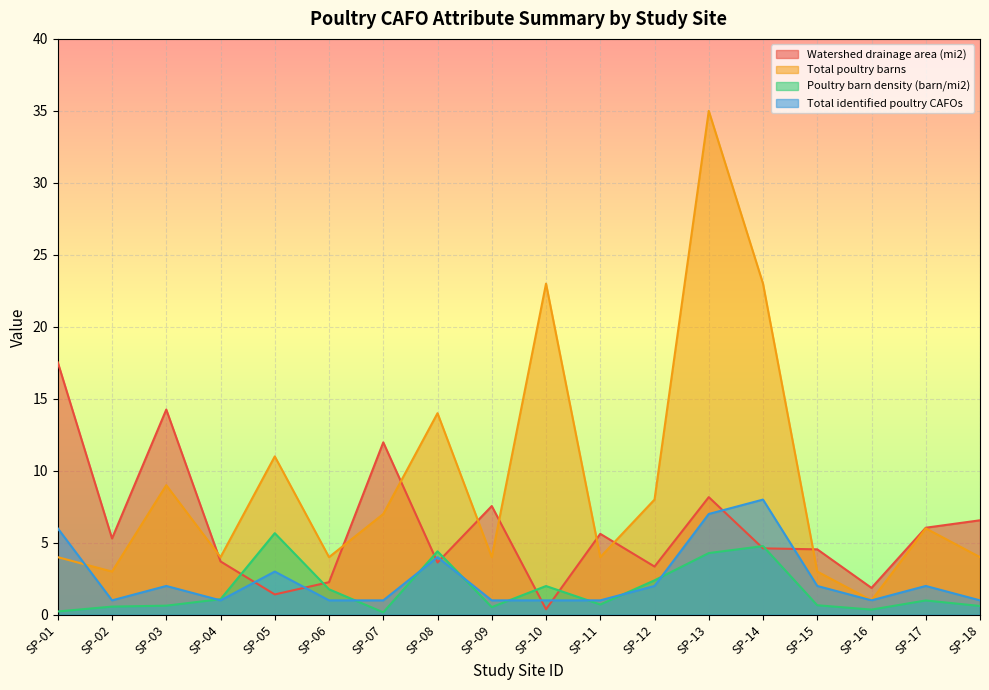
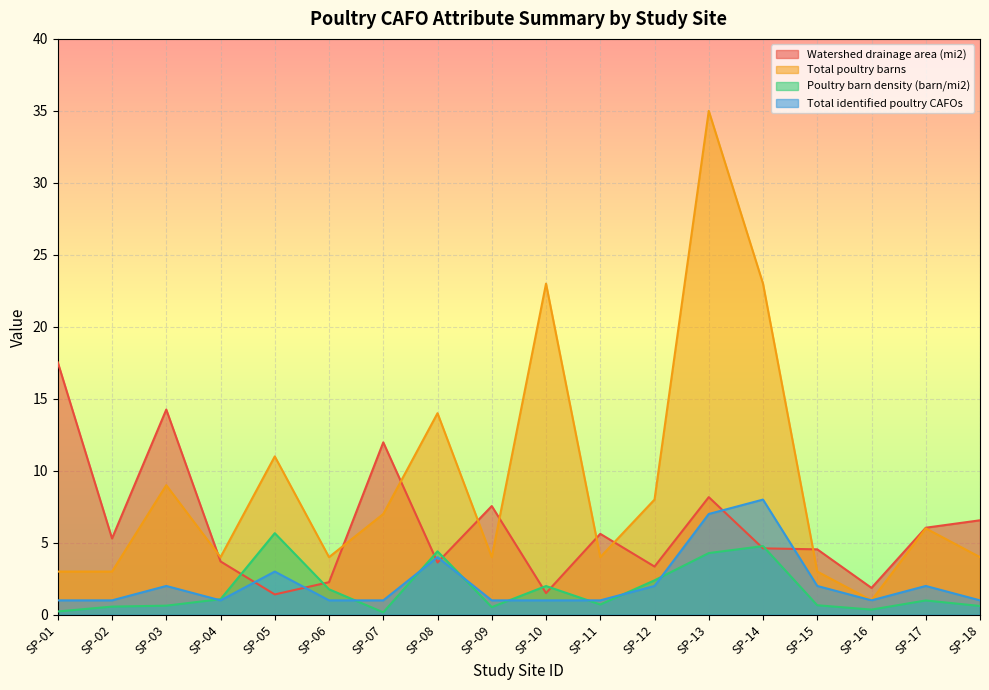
  {
    "Watershed drainage area (mi2)": {
      "SP-01": 17.5,
      "SP-02": 5.3,
      "SP-03": 14.3,
      "SP-04": 3.7,
      "SP-05": 1.4,
      "SP-06": 2.3,
      "SP-07": 12.0,
      "SP-08": 3.6,
      "SP-09": 7.6,
-     "SP-10": 0.4,
+     "SP-10": 1.5,
      "SP-11": 5.6,
      "SP-12": 3.3,
      "SP-13": 8.2,
      "SP-15": 4.5,
      "SP-16": 1.9,
      "SP-18": 6.6
    },
    "Total poultry barns": {
-     "SP-01": 4,
+     "SP-01": 3,
      "SP-02": 3,
      "SP-03": 9,
      "SP-04": 4,
      "SP-05": 11,
      "SP-06": 4,
      "SP-07": 7,
      "SP-08": 14,
      "SP-09": 4,
      "SP-10": 23,
      "SP-11": 4,
      "SP-12": 8,
      "SP-13": 35,
      "SP-14": 23,
      "SP-15": 3,
      "SP-18": 4
    },
    "Poultry barn density (barn/mi2)": {
      "SP-01": 0.2,
      "SP-02": 0.6,
      "SP-03": 0.6,
      "SP-05": 5.7,
      "SP-06": 1.8,
      "SP-07": 0.2,
      "SP-08": 4.4,
      "SP-09": 0.5,
      "SP-10": 2.0,
      "SP-11": 0.7,
      "SP-12": 2.4,
      "SP-13": 4.3,
      "SP-15": 0.7,
      "SP-16": 0.4,
      "SP-17": 1.0,
      "SP-18": 0.6
    },
    "Total identified poultry CAFOs": {
-     "SP-01": 6,
+     "SP-01": 1,
      "SP-02": 1,
      "SP-03": 2,
      "SP-05": 3,
      "SP-06": 1,
      "SP-07": 1,
      "SP-08": 4,
      "SP-09": 1,
      "SP-10": 1,
      "SP-11": 1,
      "SP-12": 2,
      "SP-13": 7,
      "SP-14": 8,
      "SP-15": 2,
      "SP-17": 2,
      "SP-18": 1
    }
  }
